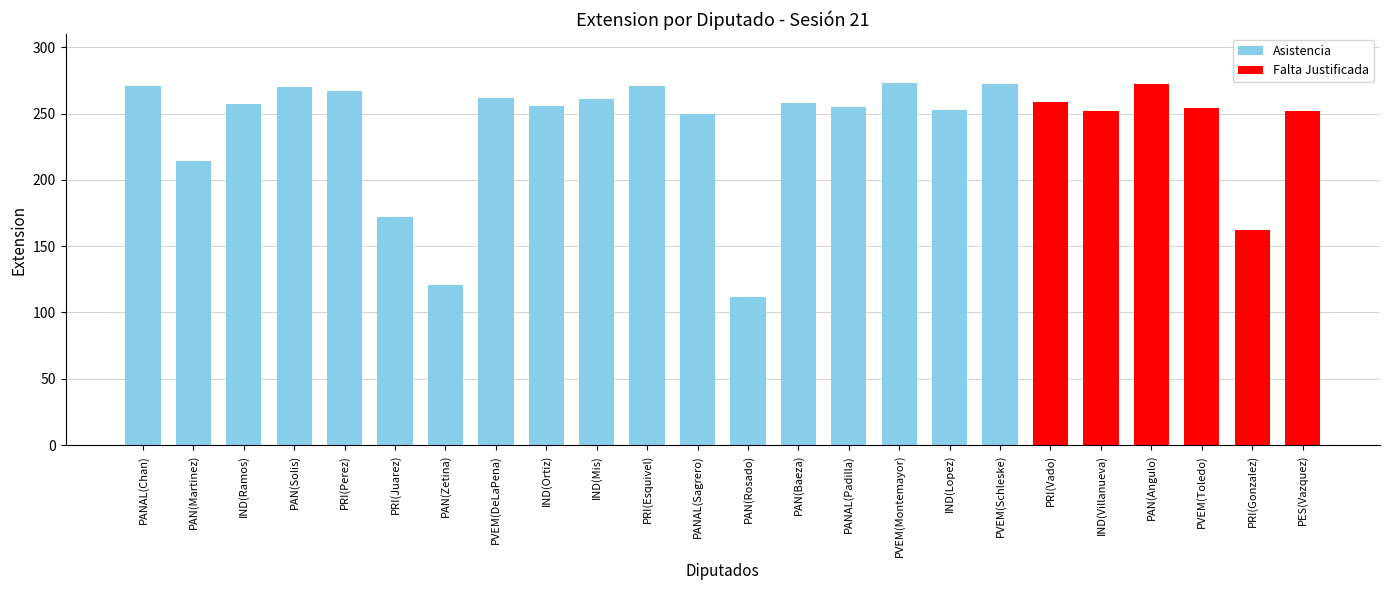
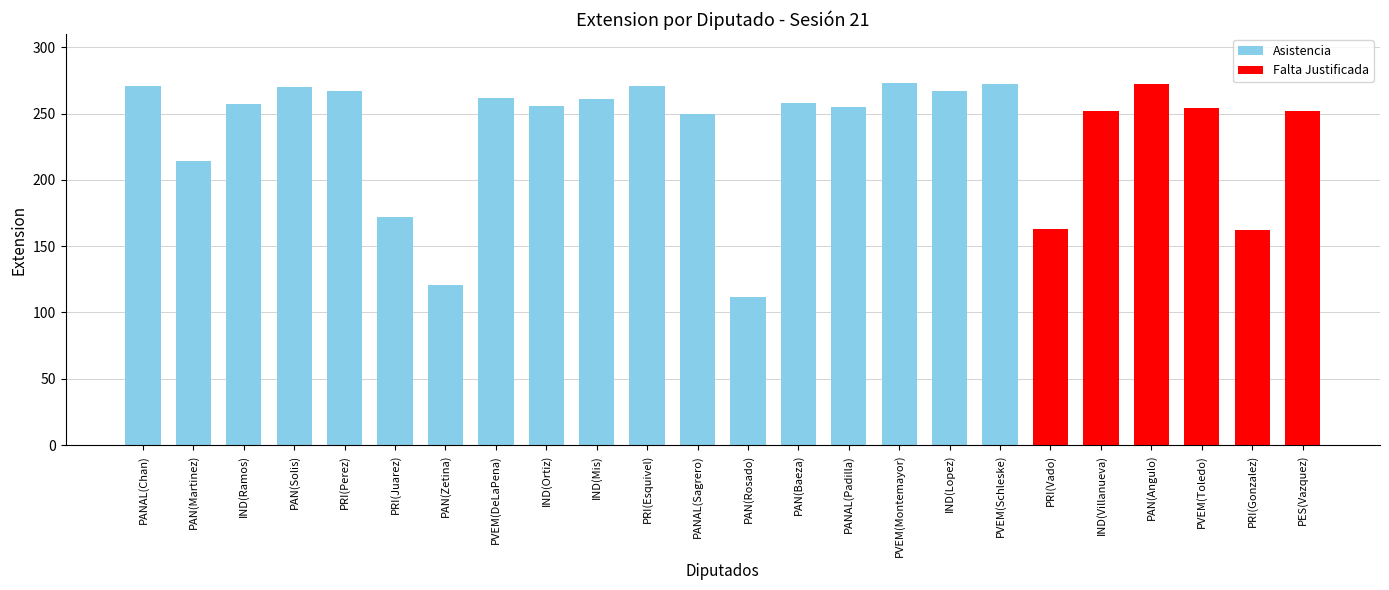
  {
    "PANAL(Chan)": 271,
    "PAN(Martinez)": 214,
    "IND(Ramos)": 257,
    "PAN(Solis)": 270,
    "PRI(Perez)": 267,
    "PRI(Juarez)": 172,
    "PAN(Zetina)": 121,
    "PVEM(DeLaPena)": 262,
    "IND(Ortiz)": 256,
    "IND(Mis)": 261,
    "PRI(Esquivel)": 271,
    "PANAL(Sagrero)": 250,
    "PAN(Rosado)": 112,
    "PAN(Baeza)": 258,
    "PANAL(Padilla)": 255,
    "PVEM(Montemayor)": 273,
-   "IND(Lopez)": 253,
+   "IND(Lopez)": 267,
    "PVEM(Schleske)": 272,
-   "PRI(Vado)": 259,
+   "PRI(Vado)": 163,
    "IND(Villanueva)": 252,
    "PAN(Angulo)": 272,
    "PVEM(Toledo)": 254,
    "PRI(Gonzalez)": 162,
    "PES(Vazquez)": 252
  }
